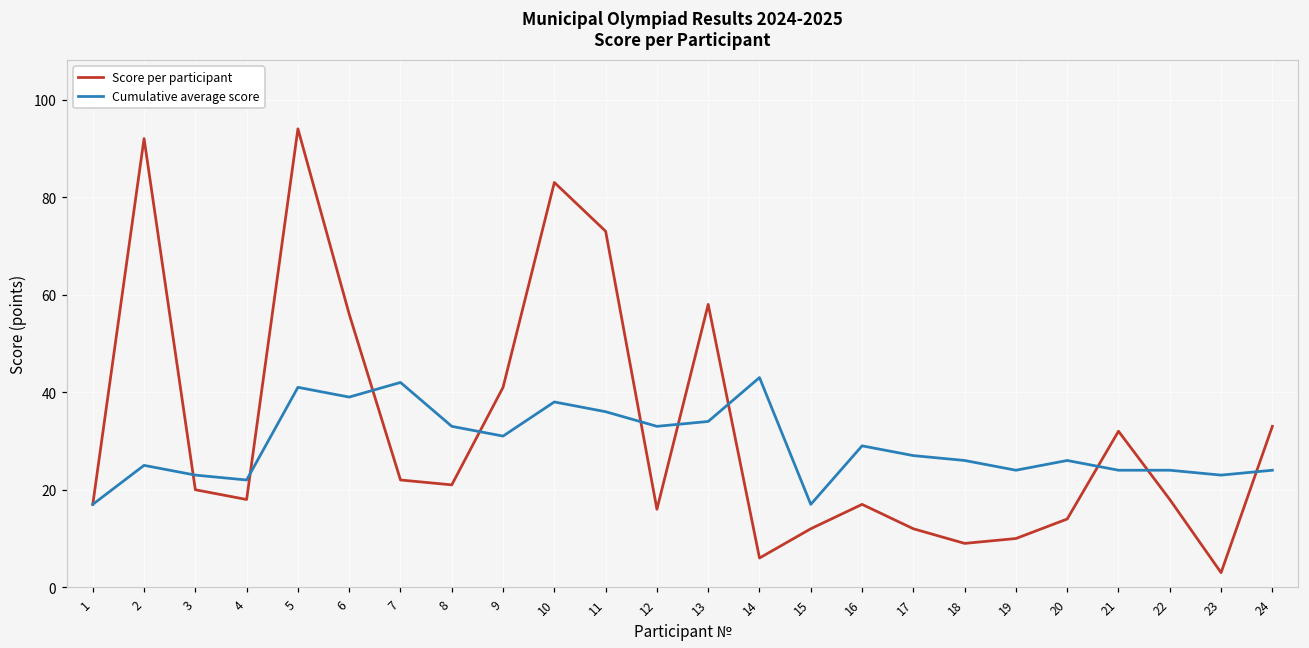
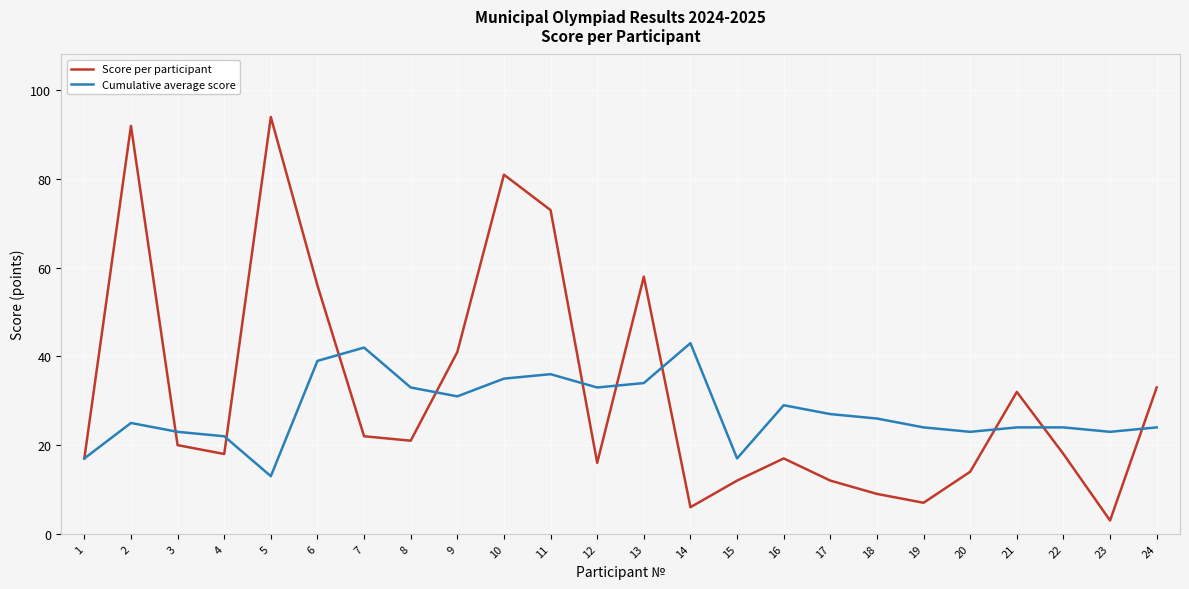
  {
    "Score per participant": {
      "2": 92,
      "3": 20,
      "4": 18,
      "5": 94,
      "6": 56,
      "7": 22,
      "8": 21,
      "9": 41,
-     "10": 83,
+     "10": 81,
      "11": 73,
      "12": 16,
      "13": 58,
      "14": 6,
      "15": 12,
      "16": 17,
      "17": 12,
      "18": 9,
-     "19": 10,
+     "19": 7,
      "20": 14,
      "21": 32,
      "22": 18,
      "23": 3,
      "24": 33
    },
    "Cumulative average score": {
      "2": 25,
      "3": 23,
      "4": 22,
-     "5": 41,
+     "5": 13,
      "6": 39,
      "7": 42,
      "8": 33,
      "9": 31,
-     "10": 38,
+     "10": 35,
      "11": 36,
      "12": 33,
      "13": 34,
      "14": 43,
      "15": 17,
      "16": 29,
      "17": 27,
      "18": 26,
      "19": 24,
-     "20": 26,
+     "20": 23,
      "21": 24,
      "22": 24,
      "23": 23,
      "24": 24
    }
  }
